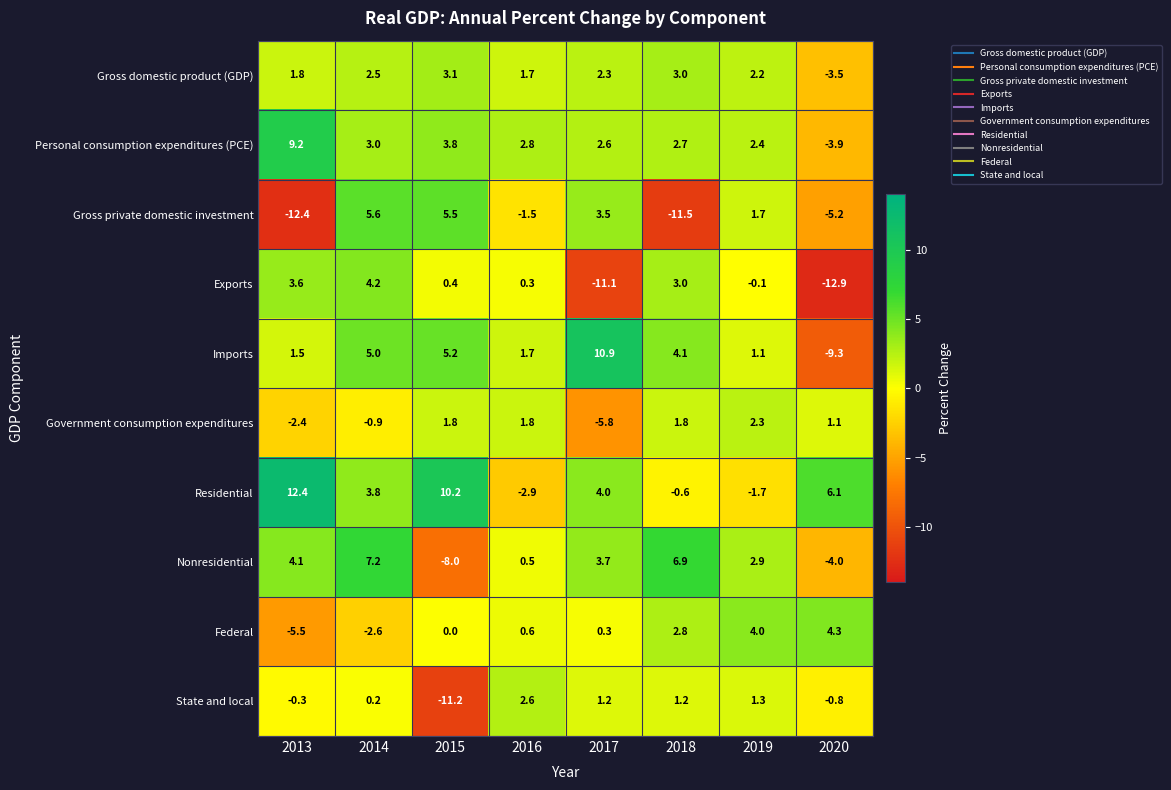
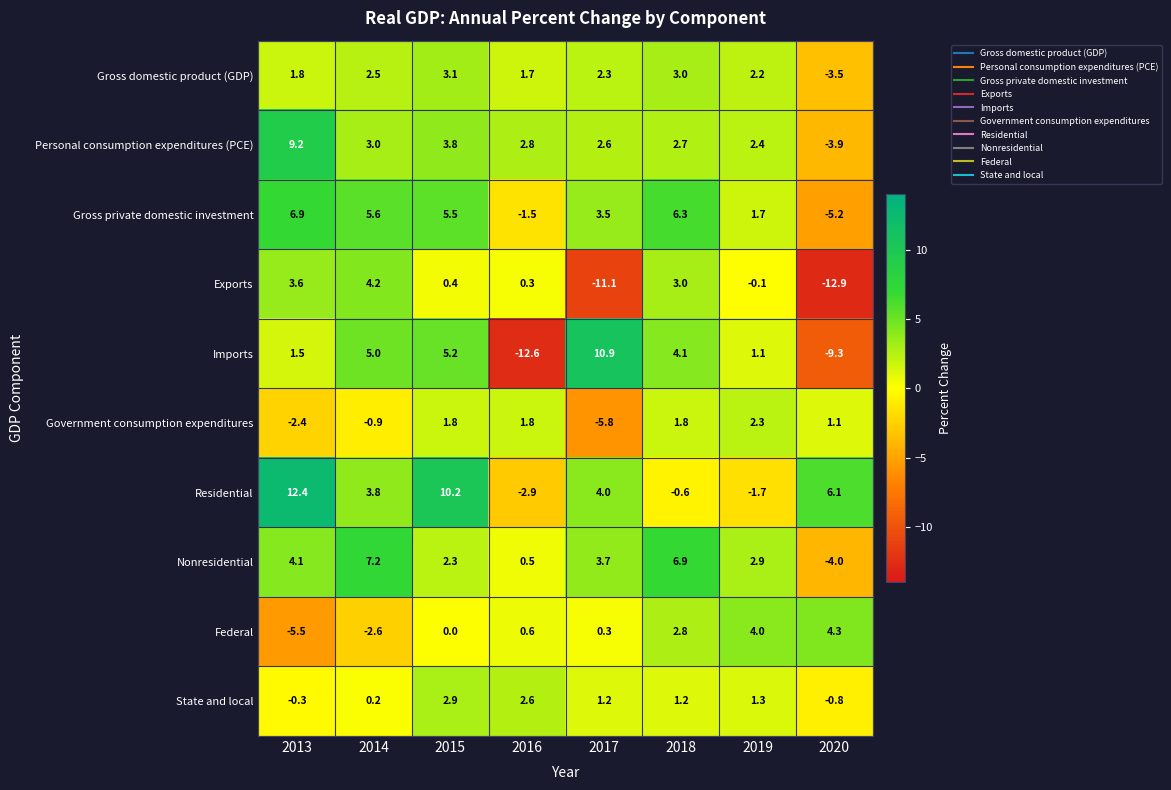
  {
    "Gross domestic product (GDP)": {
      "2013": 1.8,
      "2014": 2.5,
      "2015": 3.1,
      "2016": 1.7,
      "2017": 2.3,
      "2018": 3.0,
      "2019": 2.2,
      "2020": -3.5
    },
    "Personal consumption expenditures (PCE)": {
      "2013": 9.2,
      "2014": 3.0,
      "2015": 3.8,
      "2016": 2.8,
      "2017": 2.6,
      "2018": 2.7,
      "2019": 2.4,
      "2020": -3.9
    },
    "Gross private domestic investment": {
-     "2013": -12.4,
+     "2013": 6.9,
      "2014": 5.6,
      "2015": 5.5,
      "2016": -1.5,
      "2017": 3.5,
-     "2018": -11.5,
+     "2018": 6.3,
      "2019": 1.7,
      "2020": -5.2
    },
    "Exports": {
      "2013": 3.6,
      "2014": 4.2,
      "2015": 0.4,
      "2016": 0.3,
      "2017": -11.1,
      "2018": 3.0,
      "2019": -0.1,
      "2020": -12.9
    },
    "Imports": {
      "2013": 1.5,
      "2014": 5.0,
      "2015": 5.2,
-     "2016": 1.7,
+     "2016": -12.6,
      "2017": 10.9,
      "2018": 4.1,
      "2019": 1.1,
      "2020": -9.3
    },
    "Government consumption expenditures": {
      "2013": -2.4,
      "2014": -0.9,
      "2015": 1.8,
      "2016": 1.8,
      "2017": -5.8,
      "2018": 1.8,
      "2019": 2.3,
      "2020": 1.1
    },
    "Residential": {
      "2013": 12.4,
      "2014": 3.8,
      "2015": 10.2,
      "2016": -2.9,
      "2017": 4.0,
      "2018": -0.6,
      "2019": -1.7,
      "2020": 6.1
    },
    "Nonresidential": {
      "2013": 4.1,
      "2014": 7.2,
-     "2015": -8.0,
+     "2015": 2.3,
      "2016": 0.5,
      "2017": 3.7,
      "2018": 6.9,
      "2019": 2.9,
      "2020": -4.0
    },
    "Federal": {
      "2013": -5.5,
      "2014": -2.6,
      "2015": 0.0,
      "2016": 0.6,
      "2017": 0.3,
      "2018": 2.8,
      "2019": 4.0,
      "2020": 4.3
    },
    "State and local": {
      "2013": -0.3,
      "2014": 0.2,
-     "2015": -11.2,
+     "2015": 2.9,
      "2016": 2.6,
      "2017": 1.2,
      "2018": 1.2,
      "2019": 1.3,
      "2020": -0.8
    }
  }
